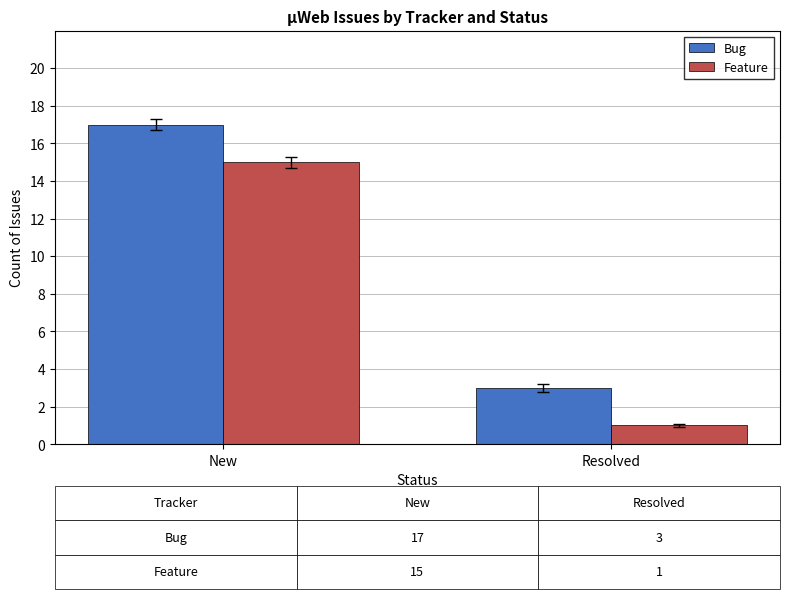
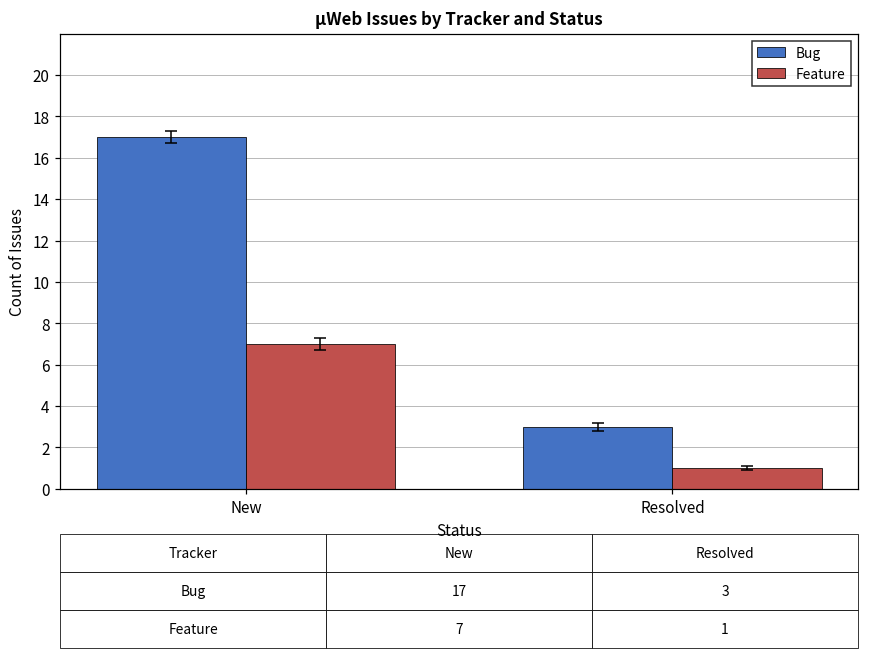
  {
    "Feature": {
-     "New": 15
+     "New": 7
    }
  }
